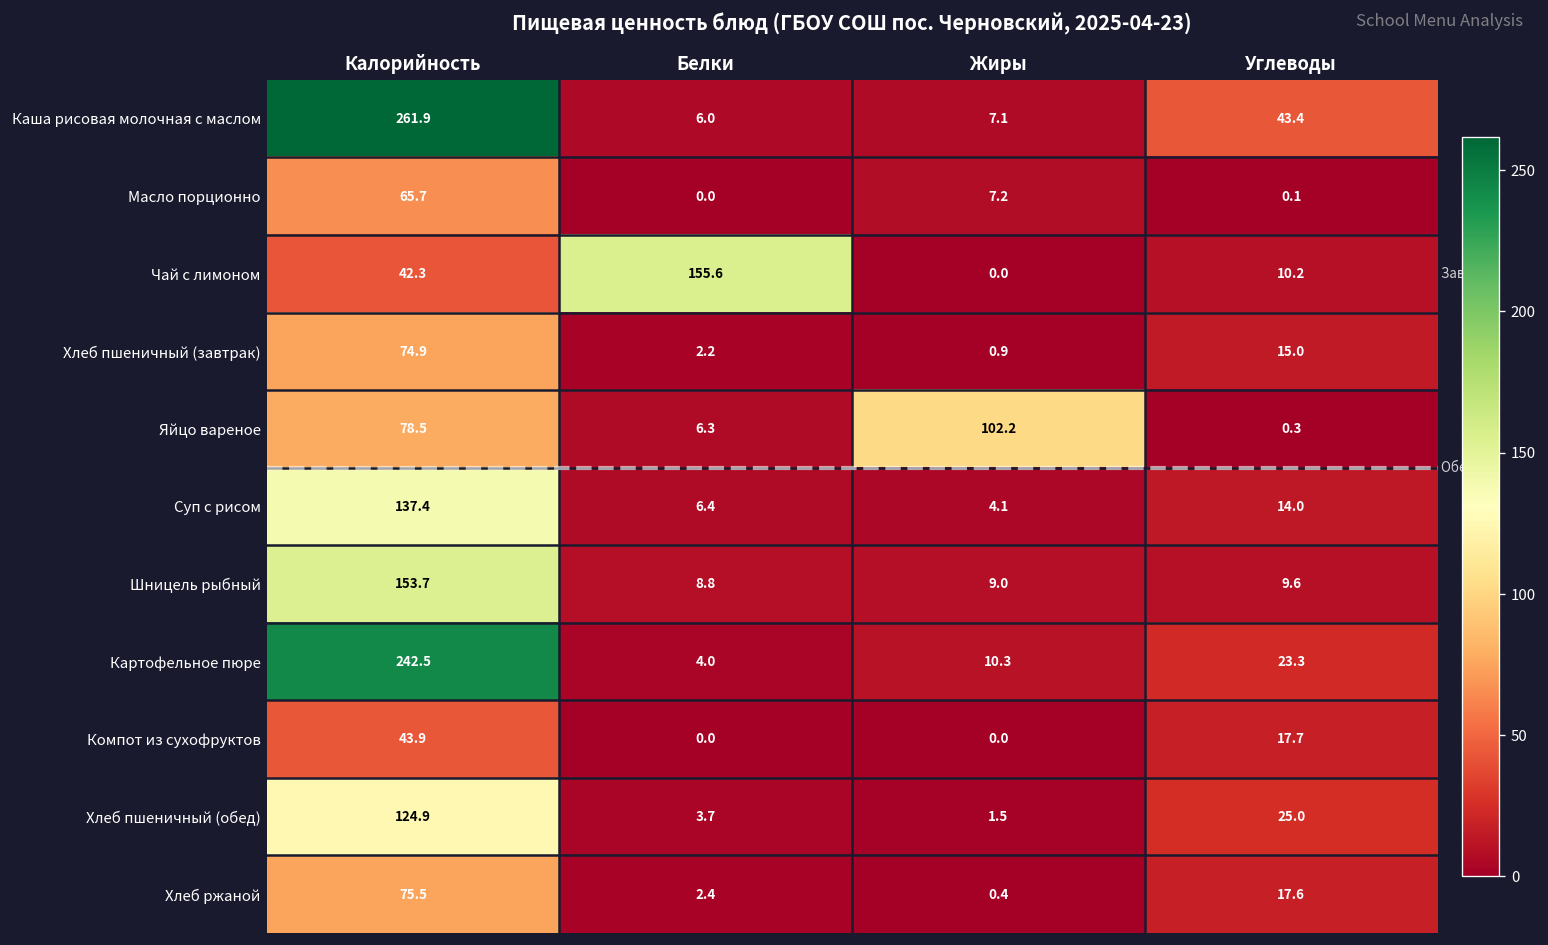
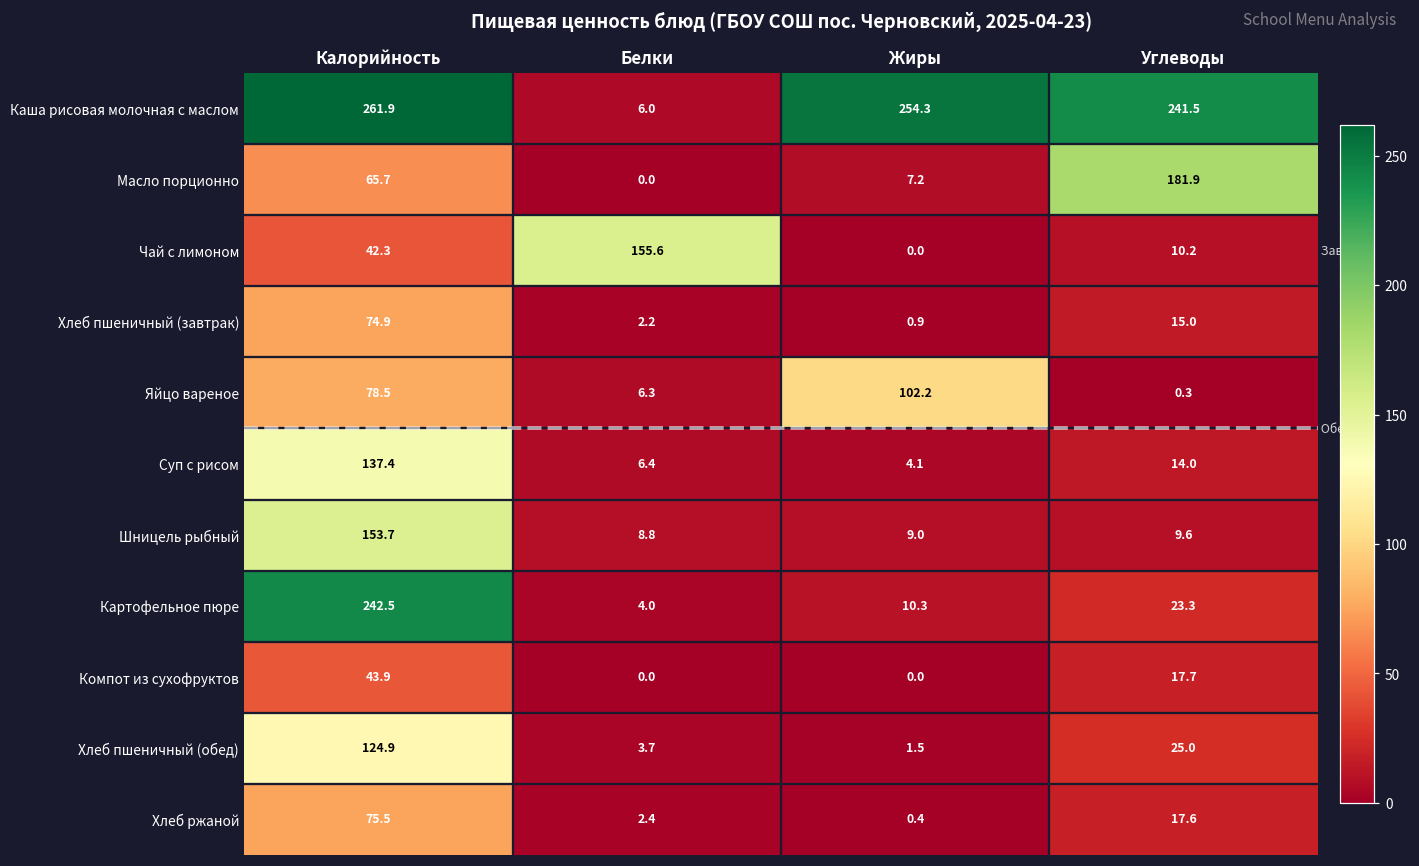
  {
    "Каша рисовая молочная с маслом": {
      "Калорийность": 261.9,
      "Белки": 6.0,
-     "Жиры": 7.1,
-     "Углеводы": 43.4
+     "Жиры": 254.3,
+     "Углеводы": 241.5
    },
    "Масло порционно": {
      "Калорийность": 65.7,
      "Белки": 0.0,
      "Жиры": 7.2,
-     "Углеводы": 0.1
+     "Углеводы": 181.9
    },
    "Чай с лимоном": {
      "Калорийность": 42.3,
      "Белки": 155.6,
      "Жиры": 0.0,
      "Углеводы": 10.2
    },
    "Хлеб пшеничный (завтрак)": {
      "Калорийность": 74.9,
      "Белки": 2.2,
      "Жиры": 0.9,
      "Углеводы": 15.0
    },
    "Яйцо вареное": {
      "Калорийность": 78.5,
      "Белки": 6.3,
      "Жиры": 102.2,
      "Углеводы": 0.3
    },
    "Суп с рисом": {
      "Калорийность": 137.4,
      "Белки": 6.4,
      "Жиры": 4.1,
      "Углеводы": 14.0
    },
    "Шницель рыбный": {
      "Калорийность": 153.7,
      "Белки": 8.8,
      "Жиры": 9.0,
      "Углеводы": 9.6
    },
    "Картофельное пюре": {
      "Калорийность": 242.5,
      "Белки": 4.0,
      "Жиры": 10.3,
      "Углеводы": 23.3
    },
    "Компот из сухофруктов": {
      "Калорийность": 43.9,
      "Белки": 0.0,
      "Жиры": 0.0,
      "Углеводы": 17.7
    },
    "Хлеб пшеничный (обед)": {
      "Калорийность": 124.9,
      "Белки": 3.7,
      "Жиры": 1.5,
      "Углеводы": 25.0
    },
    "Хлеб ржаной": {
      "Калорийность": 75.5,
      "Белки": 2.4,
      "Жиры": 0.4,
      "Углеводы": 17.6
    }
  }
